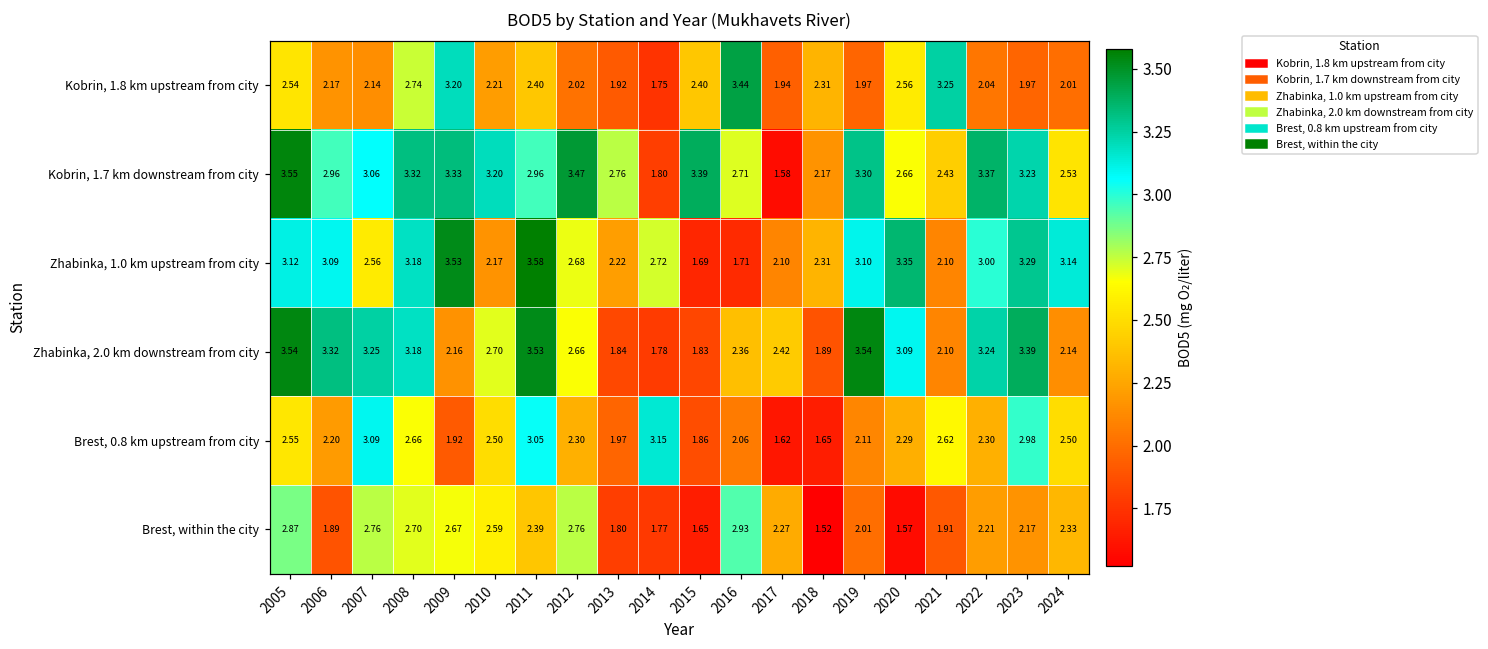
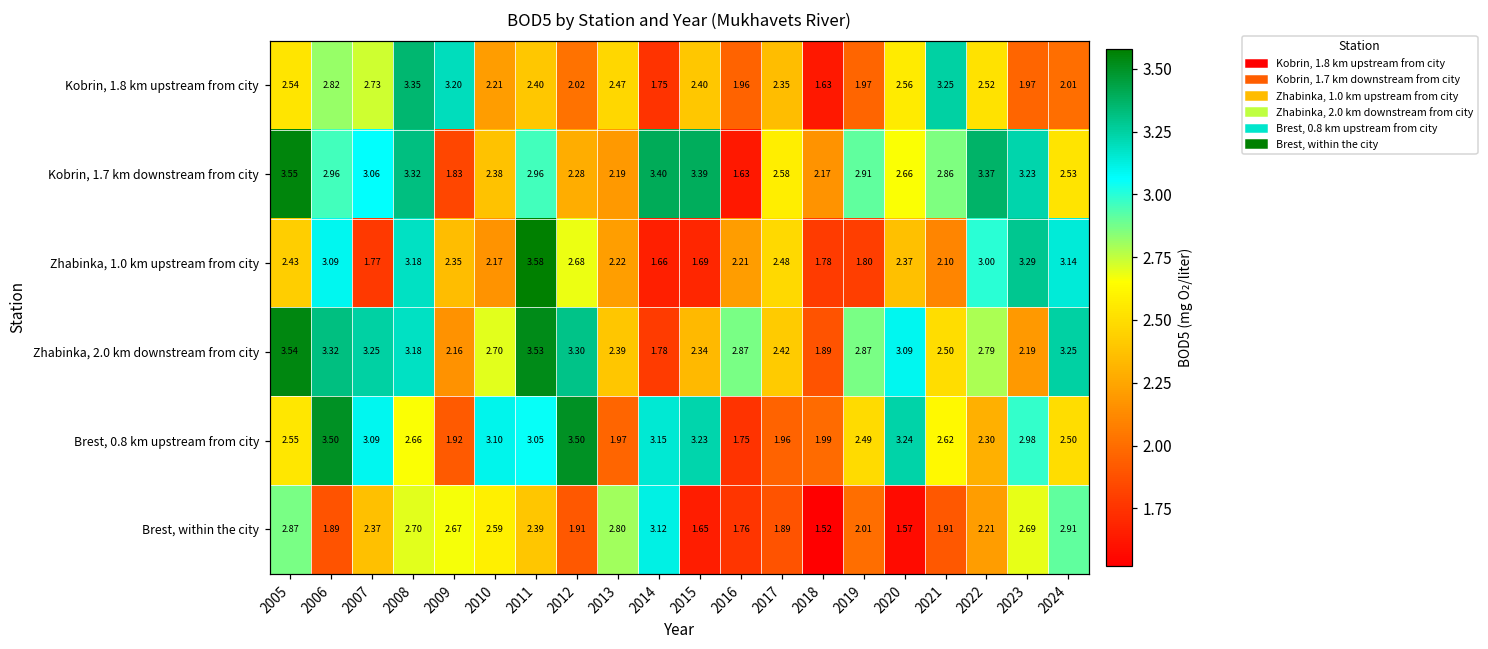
  {
    "Kobrin, 1.8 km upstream from city": {
      "2005": 2.54,
-     "2006": 2.17,
-     "2007": 2.14,
-     "2008": 2.74,
+     "2006": 2.82,
+     "2007": 2.73,
+     "2008": 3.35,
      "2009": 3.20,
      "2010": 2.21,
      "2011": 2.40,
      "2012": 2.02,
-     "2013": 1.92,
+     "2013": 2.47,
      "2014": 1.75,
      "2015": 2.40,
-     "2016": 3.44,
-     "2017": 1.94,
-     "2018": 2.31,
+     "2016": 1.96,
+     "2017": 2.35,
+     "2018": 1.63,
      "2019": 1.97,
      "2020": 2.56,
      "2021": 3.25,
-     "2022": 2.04,
+     "2022": 2.52,
      "2023": 1.97,
      "2024": 2.01
    },
    "Kobrin, 1.7 km downstream from city": {
      "2005": 3.55,
      "2006": 2.96,
      "2007": 3.06,
      "2008": 3.32,
-     "2009": 3.33,
-     "2010": 3.20,
+     "2009": 1.83,
+     "2010": 2.38,
      "2011": 2.96,
-     "2012": 3.47,
-     "2013": 2.76,
-     "2014": 1.80,
+     "2012": 2.28,
+     "2013": 2.19,
+     "2014": 3.40,
      "2015": 3.39,
-     "2016": 2.71,
-     "2017": 1.58,
+     "2016": 1.63,
+     "2017": 2.58,
      "2018": 2.17,
-     "2019": 3.30,
+     "2019": 2.91,
      "2020": 2.66,
-     "2021": 2.43,
+     "2021": 2.86,
      "2022": 3.37,
      "2023": 3.23,
      "2024": 2.53
    },
    "Zhabinka, 1.0 km upstream from city": {
-     "2005": 3.12,
+     "2005": 2.43,
      "2006": 3.09,
-     "2007": 2.56,
+     "2007": 1.77,
      "2008": 3.18,
-     "2009": 3.53,
+     "2009": 2.35,
      "2010": 2.17,
      "2011": 3.58,
      "2012": 2.68,
      "2013": 2.22,
-     "2014": 2.72,
+     "2014": 1.66,
      "2015": 1.69,
-     "2016": 1.71,
-     "2017": 2.10,
-     "2018": 2.31,
-     "2019": 3.10,
-     "2020": 3.35,
+     "2016": 2.21,
+     "2017": 2.48,
+     "2018": 1.78,
+     "2019": 1.80,
+     "2020": 2.37,
      "2021": 2.10,
      "2022": 3.00,
      "2023": 3.29,
      "2024": 3.14
    },
    "Zhabinka, 2.0 km downstream from city": {
      "2005": 3.54,
      "2006": 3.32,
      "2007": 3.25,
      "2008": 3.18,
      "2009": 2.16,
      "2010": 2.70,
      "2011": 3.53,
-     "2012": 2.66,
-     "2013": 1.84,
+     "2012": 3.30,
+     "2013": 2.39,
      "2014": 1.78,
-     "2015": 1.83,
-     "2016": 2.36,
+     "2015": 2.34,
+     "2016": 2.87,
      "2017": 2.42,
      "2018": 1.89,
-     "2019": 3.54,
+     "2019": 2.87,
      "2020": 3.09,
-     "2021": 2.10,
-     "2022": 3.24,
-     "2023": 3.39,
-     "2024": 2.14
+     "2021": 2.50,
+     "2022": 2.79,
+     "2023": 2.19,
+     "2024": 3.25
    },
    "Brest, 0.8 km upstream from city": {
      "2005": 2.55,
-     "2006": 2.20,
+     "2006": 3.50,
      "2007": 3.09,
      "2008": 2.66,
      "2009": 1.92,
-     "2010": 2.50,
+     "2010": 3.10,
      "2011": 3.05,
-     "2012": 2.30,
+     "2012": 3.50,
      "2013": 1.97,
      "2014": 3.15,
-     "2015": 1.86,
-     "2016": 2.06,
-     "2017": 1.62,
-     "2018": 1.65,
-     "2019": 2.11,
-     "2020": 2.29,
+     "2015": 3.23,
+     "2016": 1.75,
+     "2017": 1.96,
+     "2018": 1.99,
+     "2019": 2.49,
+     "2020": 3.24,
      "2021": 2.62,
      "2022": 2.30,
      "2023": 2.98,
      "2024": 2.50
    },
    "Brest, within the city": {
      "2005": 2.87,
      "2006": 1.89,
-     "2007": 2.76,
+     "2007": 2.37,
      "2008": 2.70,
      "2009": 2.67,
      "2010": 2.59,
      "2011": 2.39,
-     "2012": 2.76,
-     "2013": 1.80,
-     "2014": 1.77,
+     "2012": 1.91,
+     "2013": 2.80,
+     "2014": 3.12,
      "2015": 1.65,
-     "2016": 2.93,
-     "2017": 2.27,
+     "2016": 1.76,
+     "2017": 1.89,
      "2018": 1.52,
      "2019": 2.01,
      "2020": 1.57,
      "2021": 1.91,
      "2022": 2.21,
-     "2023": 2.17,
-     "2024": 2.33
+     "2023": 2.69,
+     "2024": 2.91
    }
  }
